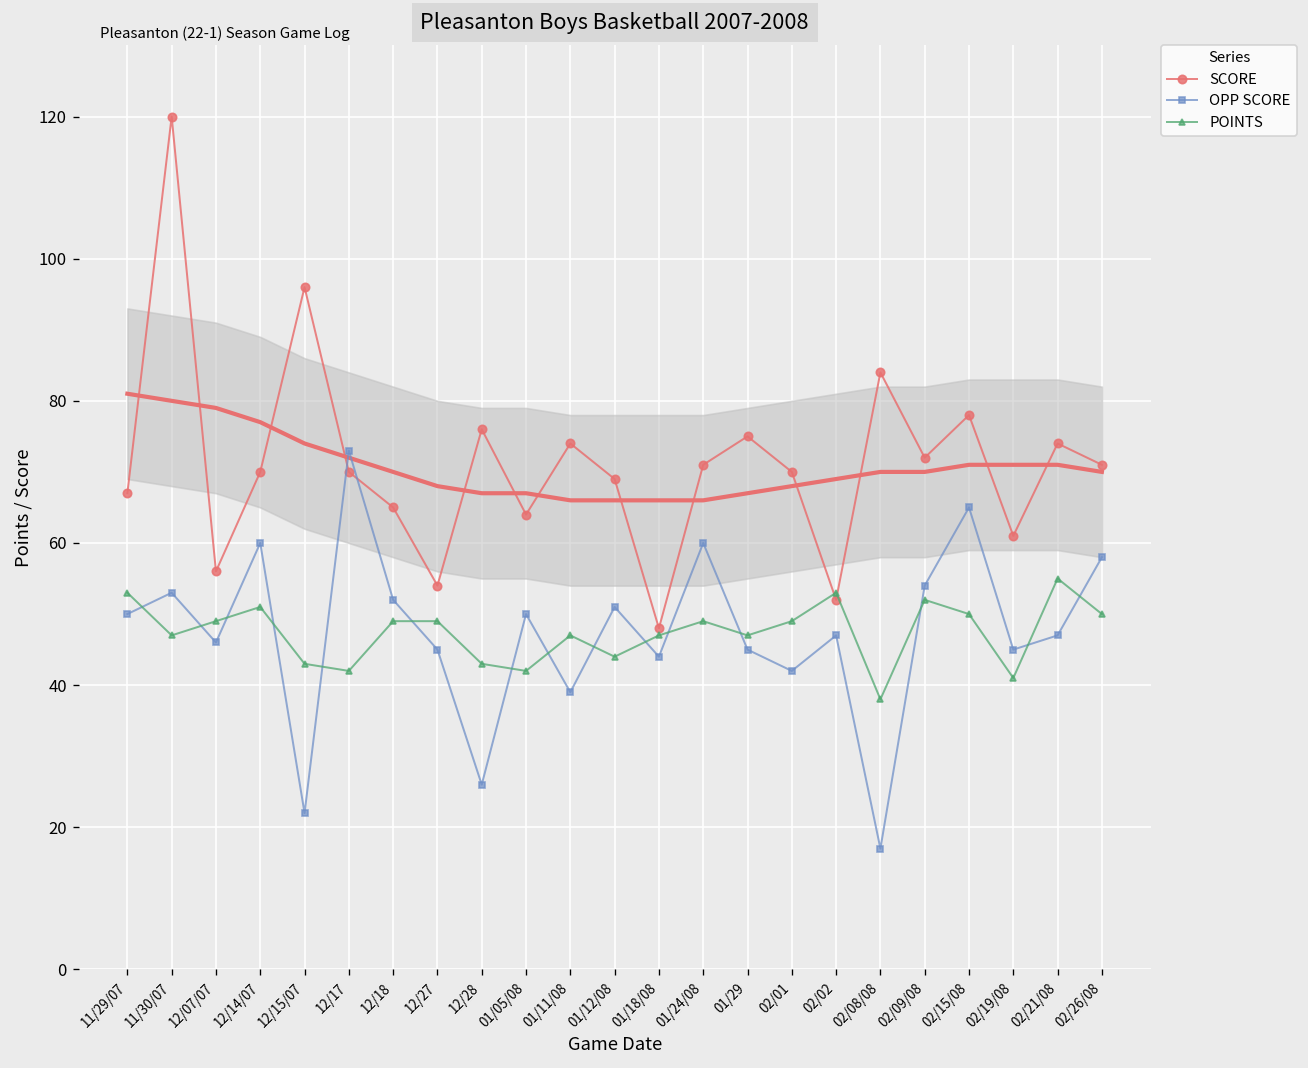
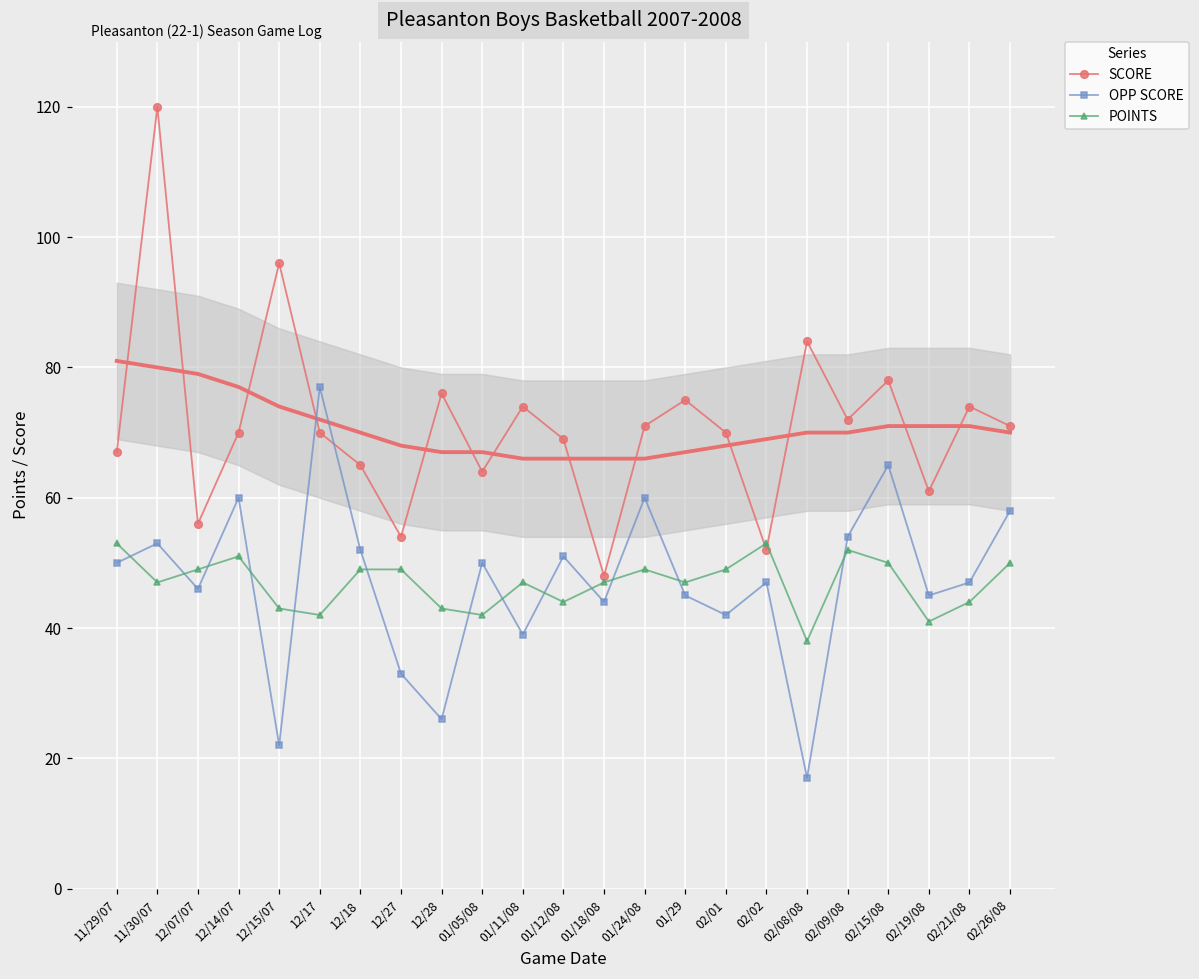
  {
    "OPP SCORE": {
      "11/29/07": 50,
      "11/30/07": 53,
      "12/07/07": 46,
      "12/14/07": 60,
      "12/15/07": 22,
-     "12/17": 73,
+     "12/17": 77,
      "12/18": 52,
-     "12/27": 45,
+     "12/27": 33,
      "12/28": 26,
      "01/05/08": 50,
      "01/11/08": 39,
      "01/12/08": 51,
      "01/18/08": 44,
      "01/24/08": 60,
      "01/29": 45,
      "02/01": 42,
      "02/02": 47,
      "02/08/08": 17,
      "02/09/08": 54,
      "02/15/08": 65,
      "02/19/08": 45,
      "02/21/08": 47,
      "02/26/08": 58
    },
    "POINTS": {
      "11/29/07": 53,
      "11/30/07": 47,
      "12/07/07": 49,
      "12/14/07": 51,
      "12/15/07": 43,
      "12/17": 42,
      "12/18": 49,
      "12/27": 49,
      "12/28": 43,
      "01/05/08": 42,
      "01/11/08": 47,
      "01/12/08": 44,
      "01/18/08": 47,
      "01/24/08": 49,
      "01/29": 47,
      "02/01": 49,
      "02/02": 53,
      "02/08/08": 38,
      "02/09/08": 52,
      "02/15/08": 50,
      "02/19/08": 41,
-     "02/21/08": 55,
+     "02/21/08": 44,
      "02/26/08": 50
    }
  }
